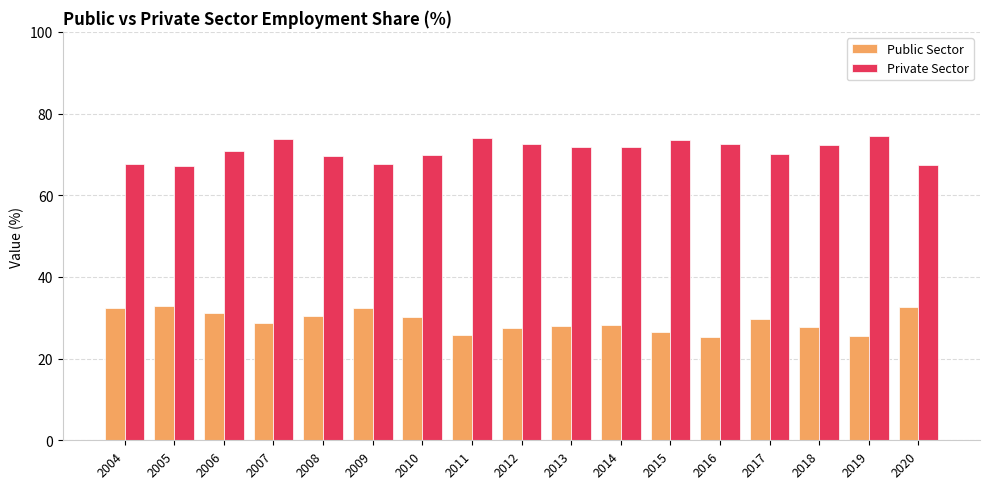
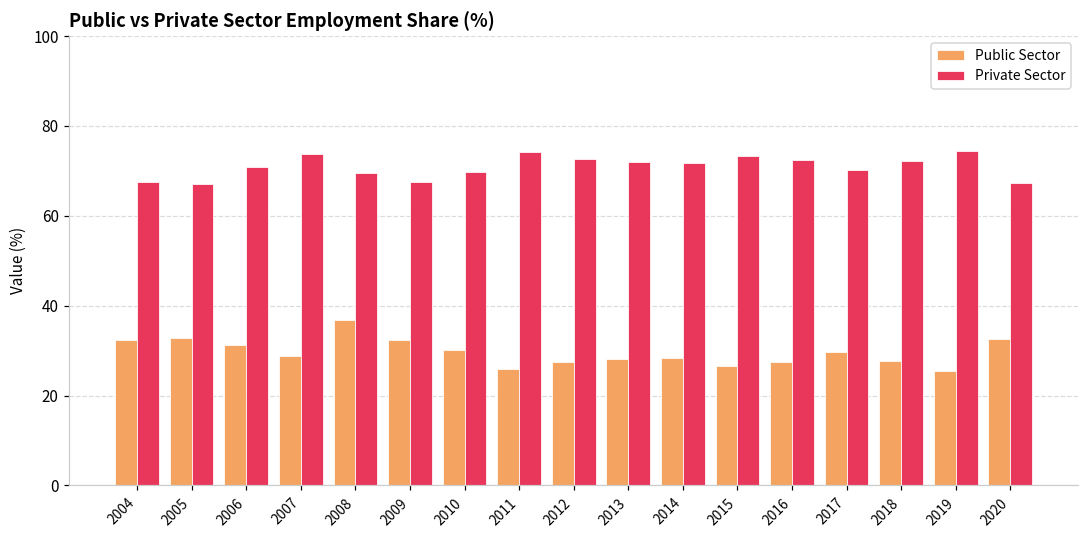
  {
    "Public Sector": {
      "2004": 32,
      "2005": 33,
      "2006": 31,
      "2007": 29,
-     "2008": 31,
+     "2008": 37,
      "2009": 32,
      "2010": 30,
      "2011": 26,
      "2012": 27,
      "2013": 28,
      "2014": 28,
      "2015": 27,
-     "2016": 25,
+     "2016": 28,
      "2017": 30,
      "2018": 28,
      "2019": 26,
      "2020": 33
    },
    "Private Sector": {
      "2004": 68,
      "2005": 67,
      "2006": 71,
      "2007": 74,
      "2008": 70,
      "2009": 68,
      "2010": 70,
      "2011": 74,
      "2012": 73,
      "2013": 72,
      "2014": 72,
      "2015": 73,
      "2016": 73,
      "2017": 70,
      "2018": 72,
      "2019": 75,
      "2020": 67
    }
  }
